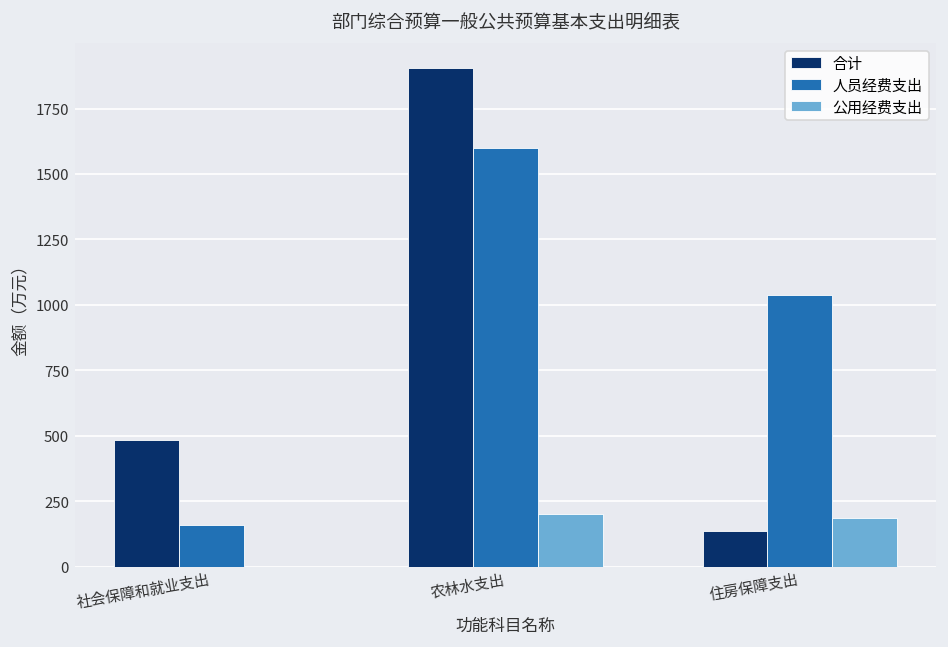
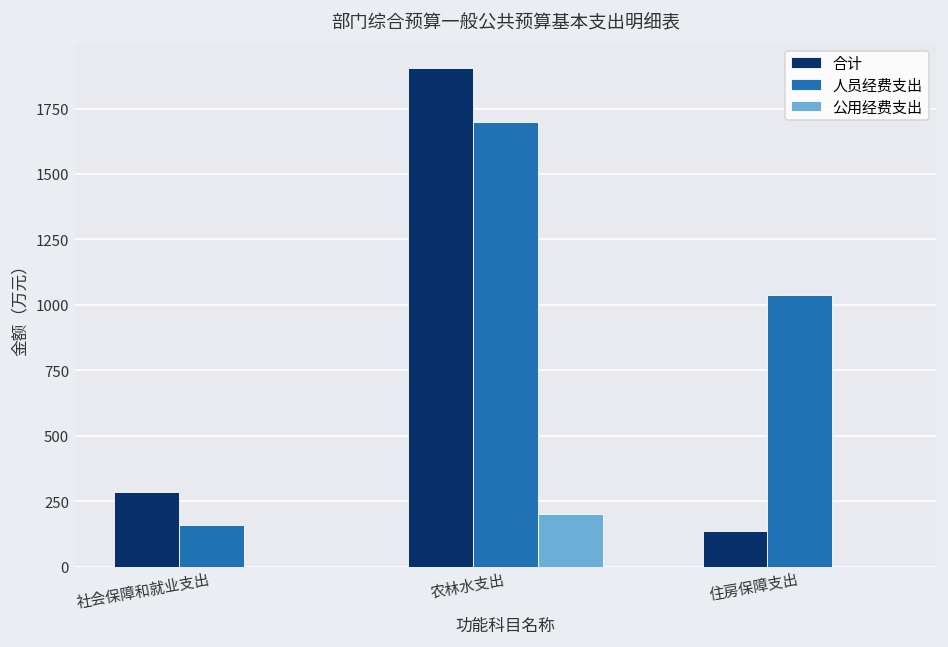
  {
    "合计": {
-     "社会保障和就业支出": 480,
+     "社会保障和就业支出": 290,
      "农林水支出": 1900,
      "住房保障支出": 140
    },
    "人员经费支出": {
      "社会保障和就业支出": 160,
-     "农林水支出": 1600,
+     "农林水支出": 1700,
      "住房保障支出": 1040
    },
    "公用经费支出": {
      "社会保障和就业支出": 0,
      "农林水支出": 200,
-     "住房保障支出": 190
+     "住房保障支出": 0
    }
  }
